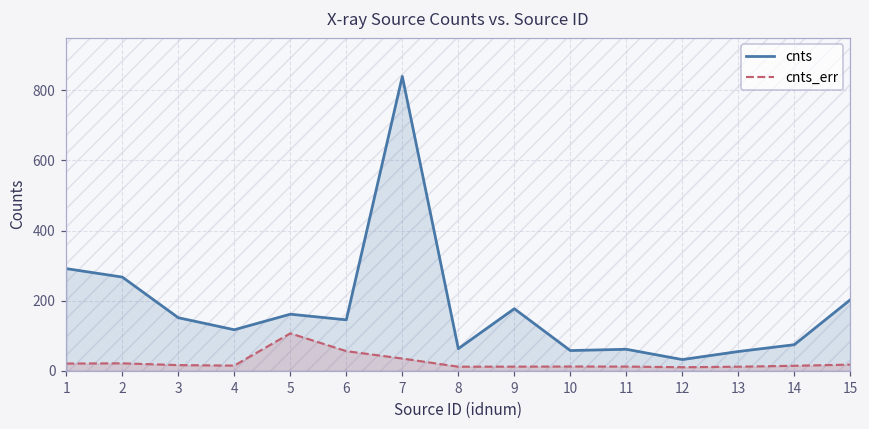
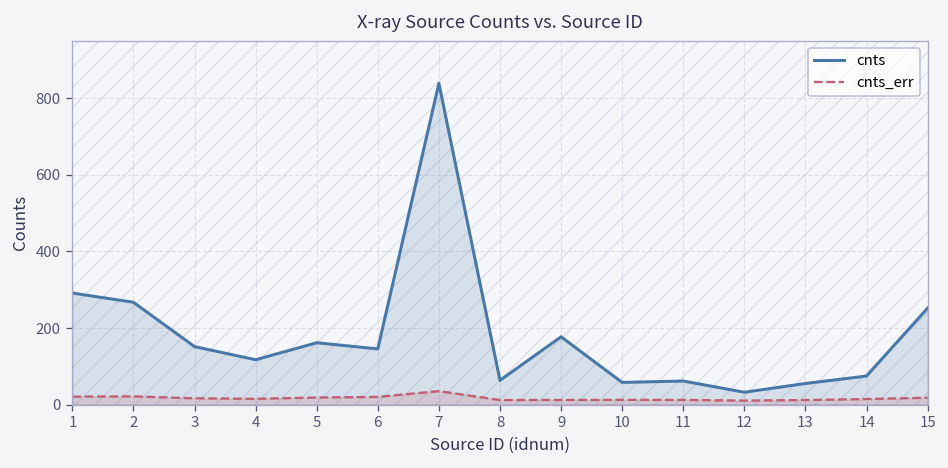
  {
    "cnts": {
      "1": 290,
      "2": 270,
      "3": 150,
      "4": 120,
      "5": 160,
      "6": 150,
      "7": 840,
      "8": 60,
      "9": 180,
      "10": 60,
      "11": 60,
      "12": 30,
      "13": 60,
      "14": 70,
-     "15": 200
+     "15": 250
    },
    "cnts_err": {
      "1": 20,
      "2": 20,
      "3": 20,
      "4": 20,
-     "5": 110,
-     "6": 60,
+     "5": 20,
+     "6": 20,
      "7": 40,
      "8": 10,
      "9": 10,
      "10": 10,
      "11": 10,
      "12": 10,
      "13": 10,
      "14": 10,
      "15": 20
    }
  }
